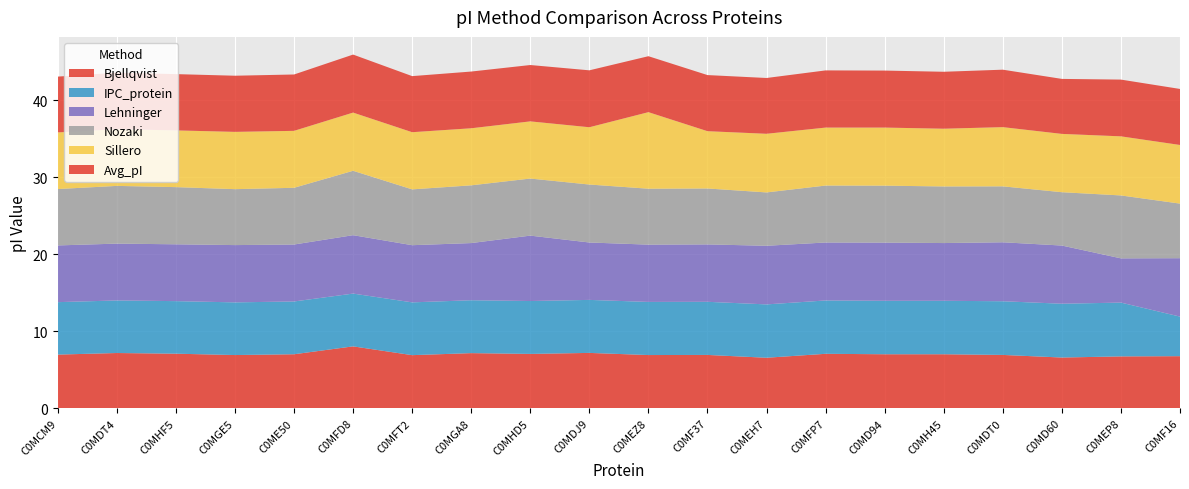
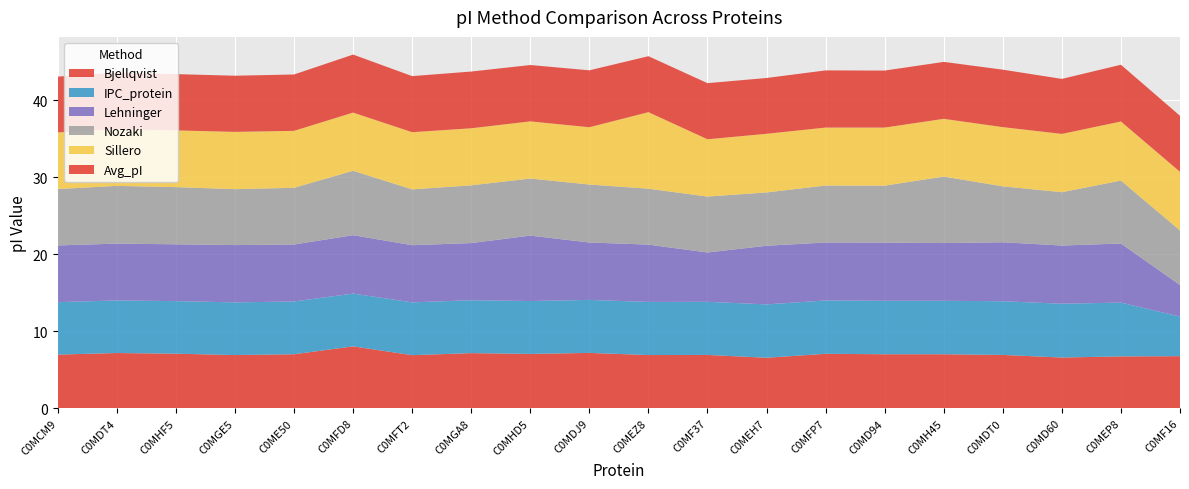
  {
    "IPC_protein": {
      "C0MCM9": 7,
      "C0MDT4": 7,
      "C0MHF5": 7,
      "C0MGE5": 7,
      "C0ME50": 7,
      "C0MFD8": 7,
      "C0MFT2": 7,
      "C0MGA8": 7,
      "C0MHD5": 7,
      "C0MDJ9": 7,
      "C0MEZ8": 7,
      "C0MF37": 7,
      "C0MEH7": 7,
      "C0MFP7": 7,
      "C0MD94": 7,
      "C0MH45": 7,
      "C0MDT0": 7,
      "C0MD60": 7,
      "C0MEP8": 7,
      "C0MF16": 5
    },
    "Lehninger": {
      "C0MCM9": 7,
      "C0MDT4": 7,
      "C0MHF5": 7,
      "C0MGE5": 7,
      "C0ME50": 7,
      "C0MFD8": 8,
      "C0MFT2": 7,
      "C0MGA8": 7,
      "C0MHD5": 8,
      "C0MDJ9": 7,
      "C0MEZ8": 7,
-     "C0MF37": 7,
+     "C0MF37": 6,
      "C0MEH7": 8,
      "C0MFP7": 8,
      "C0MD94": 8,
      "C0MH45": 7,
      "C0MDT0": 8,
      "C0MD60": 8,
-     "C0MEP8": 6,
-     "C0MF16": 8
+     "C0MEP8": 8,
+     "C0MF16": 4
    },
    "Nozaki": {
      "C0MCM9": 7,
      "C0MDT4": 7,
      "C0MHF5": 7,
      "C0MGE5": 7,
      "C0ME50": 7,
      "C0MFD8": 8,
      "C0MFT2": 7,
      "C0MGA8": 7,
      "C0MHD5": 7,
      "C0MDJ9": 8,
      "C0MEZ8": 7,
      "C0MF37": 7,
      "C0MEH7": 7,
      "C0MFP7": 7,
      "C0MD94": 7,
-     "C0MH45": 7,
+     "C0MH45": 9,
      "C0MDT0": 7,
      "C0MD60": 7,
      "C0MEP8": 8,
      "C0MF16": 7
    },
    "Sillero": {
      "C0MCM9": 7,
      "C0MGE5": 7,
      "C0ME50": 7,
      "C0MFD8": 8,
      "C0MFT2": 7,
      "C0MGA8": 7,
      "C0MHD5": 7,
      "C0MDJ9": 7,
      "C0MEZ8": 10,
      "C0MF37": 7,
      "C0MEH7": 8,
      "C0MFP7": 8,
      "C0MD94": 8,
      "C0MH45": 7,
      "C0MDT0": 8,
      "C0MD60": 8,
      "C0MEP8": 8,
      "C0MF16": 8
    }
  }
